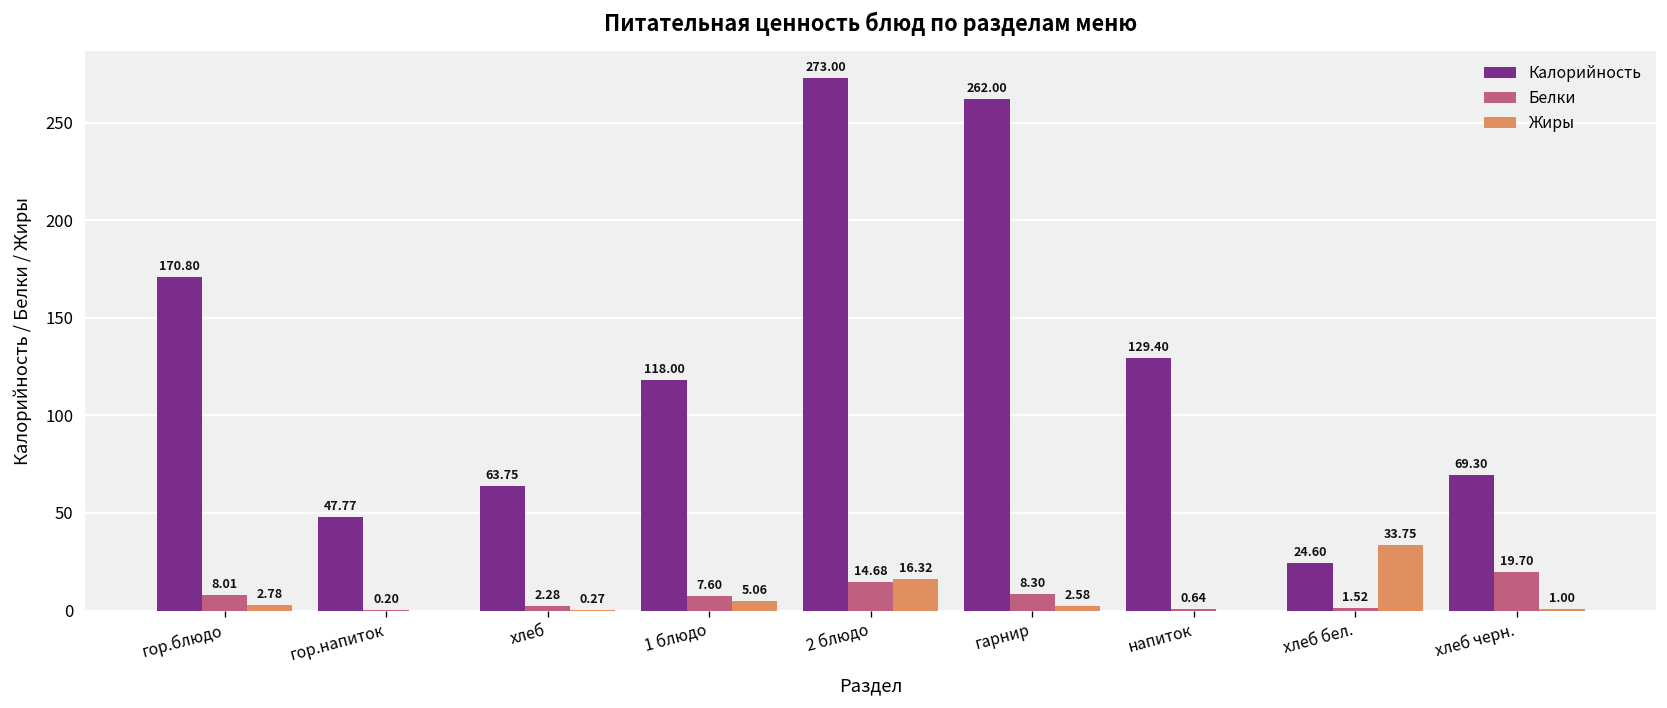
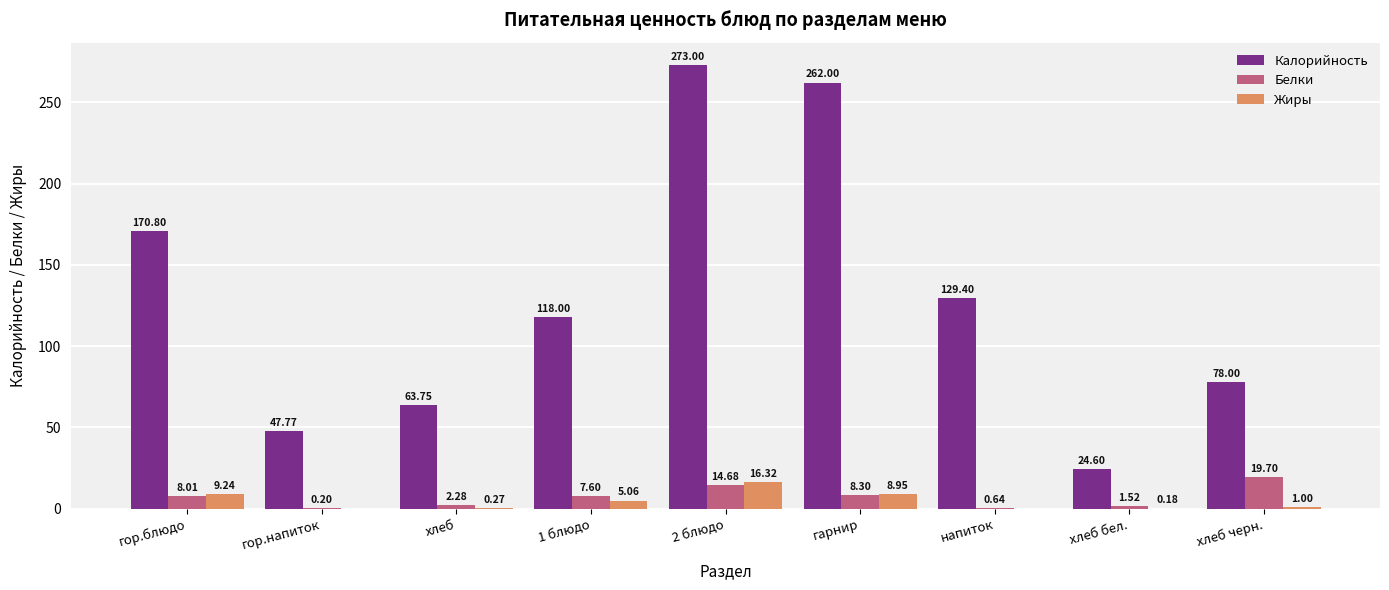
  {
    "Калорийность": {
      "гор.блюдо": 170.80,
      "гор.напиток": 47.77,
      "хлеб": 63.75,
      "1 блюдо": 118.00,
      "2 блюдо": 273.00,
      "гарнир": 262.00,
      "напиток": 129.40,
      "хлеб бел.": 24.60,
-     "хлеб черн.": 69.30
+     "хлеб черн.": 78.00
    },
    "Белки": {
      "гор.блюдо": 8.01,
      "гор.напиток": 0.20,
      "хлеб": 2.28,
      "1 блюдо": 7.60,
      "2 блюдо": 14.68,
      "гарнир": 8.30,
      "напиток": 0.64,
      "хлеб бел.": 1.52,
      "хлеб черн.": 19.70
    },
    "Жиры": {
-     "гор.блюдо": 2.78,
+     "гор.блюдо": 9.24,
      "хлеб": 0.27,
      "1 блюдо": 5.06,
      "2 блюдо": 16.32,
-     "гарнир": 2.58,
-     "хлеб бел.": 33.75,
+     "гарнир": 8.95,
+     "хлеб бел.": 0.18,
      "хлеб черн.": 1.00
    }
  }
